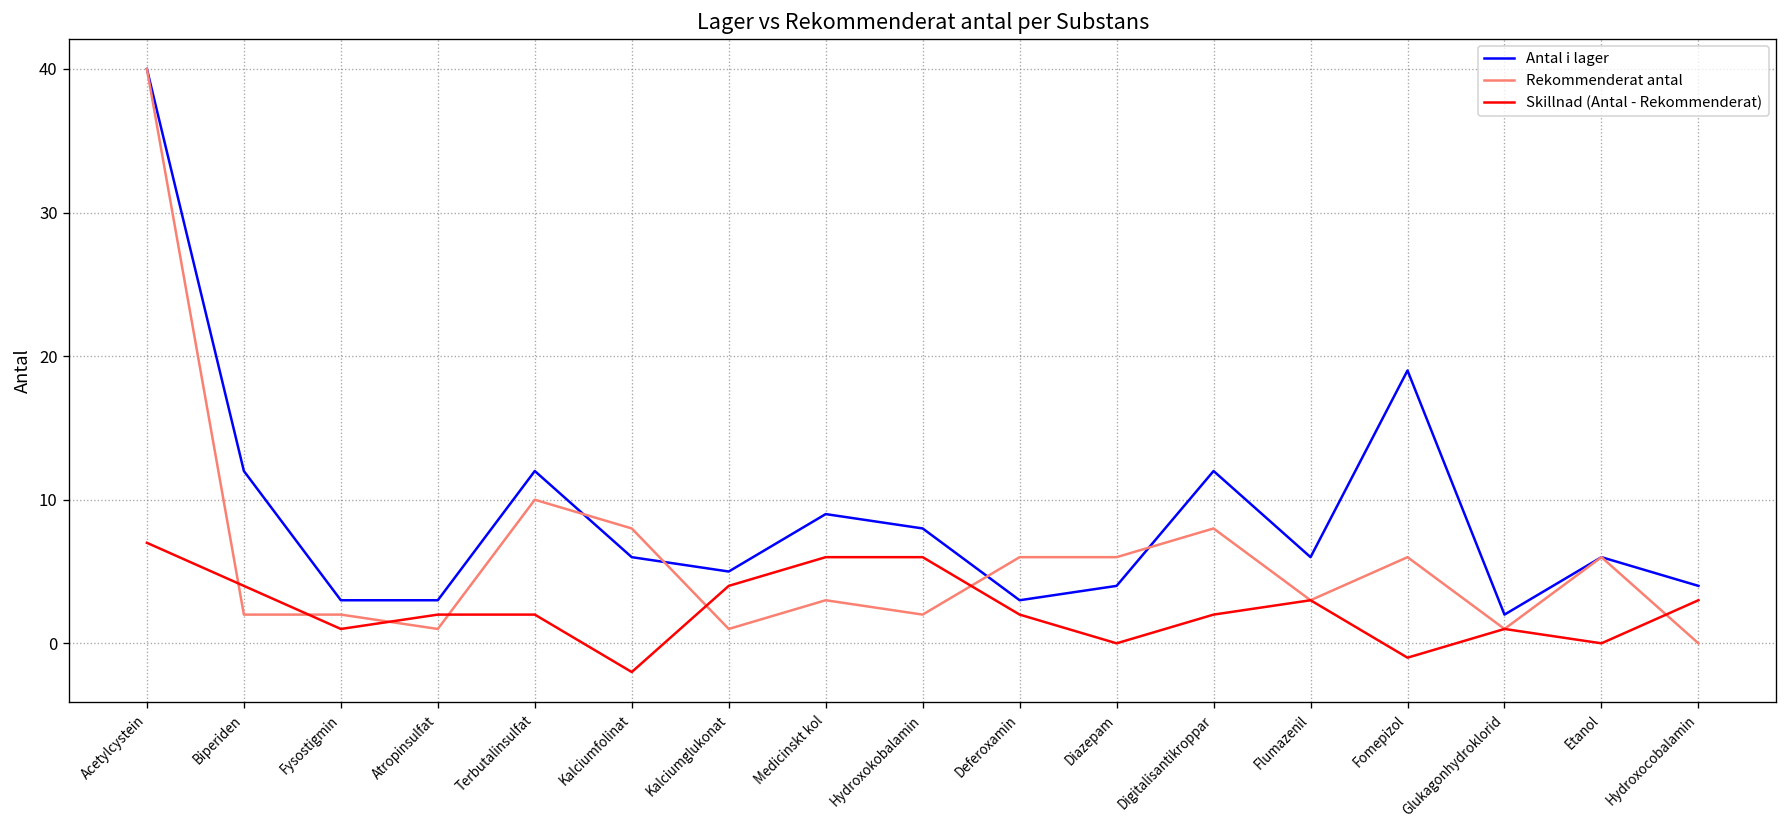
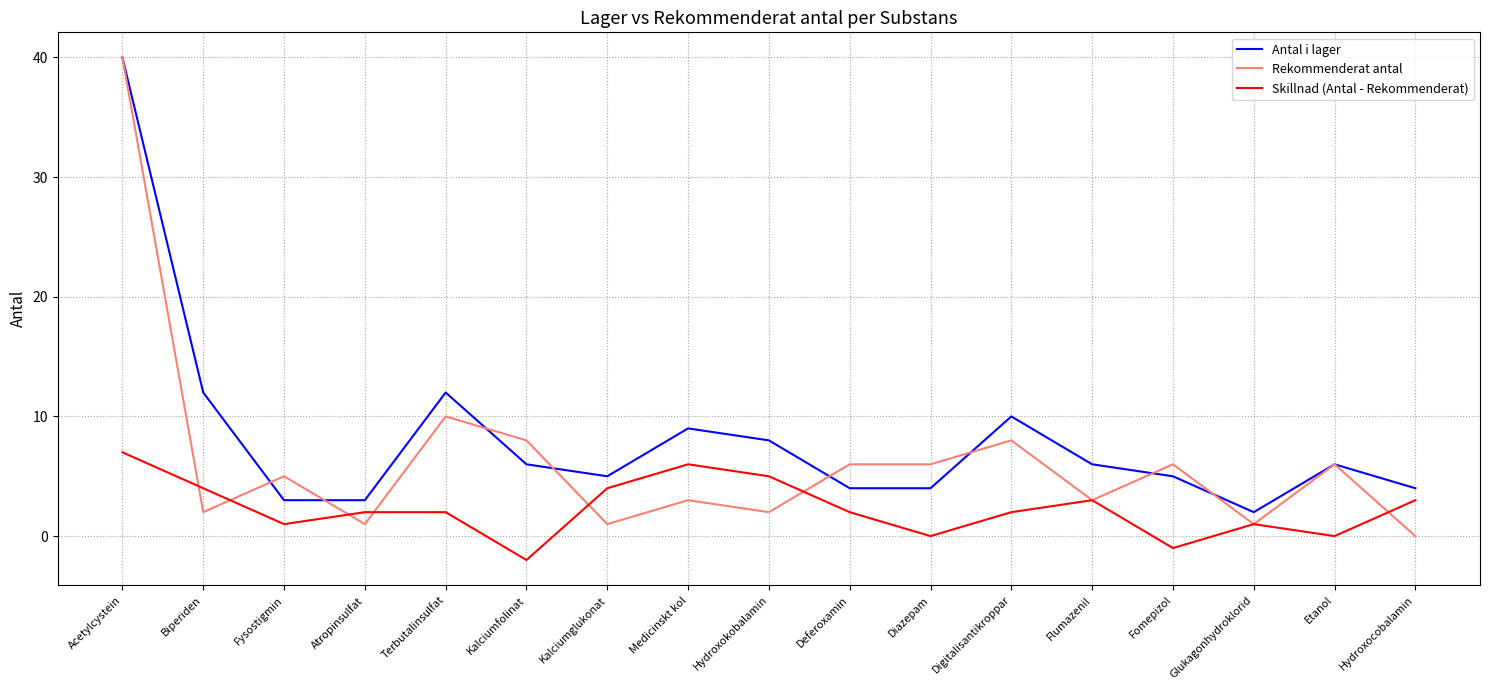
  {
    "Antal i lager": {
      "Biperiden": 12,
      "Fysostigmin": 3,
      "Atropinsulfat": 3,
      "Terbutalinsulfat": 12,
      "Kalciumfolinat": 6,
      "Kalciumglukonat": 5,
      "Medicinskt kol": 9,
      "Hydroxokobalamin": 8,
-     "Deferoxamin": 3,
+     "Deferoxamin": 4,
      "Diazepam": 4,
-     "Digitalisantikroppar": 12,
+     "Digitalisantikroppar": 10,
      "Flumazenil": 6,
-     "Fomepizol": 19,
+     "Fomepizol": 5,
      "Glukagonhydroklorid": 2,
      "Hydroxocobalamin": 4
    },
    "Rekommenderat antal": {
      "Biperiden": 2,
-     "Fysostigmin": 2,
+     "Fysostigmin": 5,
      "Atropinsulfat": 1,
      "Terbutalinsulfat": 10,
      "Kalciumfolinat": 8,
      "Kalciumglukonat": 1,
      "Medicinskt kol": 3,
      "Hydroxokobalamin": 2,
      "Deferoxamin": 6,
      "Diazepam": 6,
      "Digitalisantikroppar": 8,
      "Fomepizol": 6,
      "Hydroxocobalamin": 0
    },
    "Skillnad (Antal - Rekommenderat)": {
      "Acetylcystein": 7,
      "Biperiden": 4,
      "Fysostigmin": 1,
      "Atropinsulfat": 2,
      "Terbutalinsulfat": 2,
      "Kalciumfolinat": -2,
      "Kalciumglukonat": 4,
      "Medicinskt kol": 6,
-     "Hydroxokobalamin": 6,
+     "Hydroxokobalamin": 5,
      "Deferoxamin": 2,
      "Diazepam": 0,
      "Digitalisantikroppar": 2,
      "Fomepizol": -1,
      "Etanol": 0,
      "Hydroxocobalamin": 3
    }
  }
